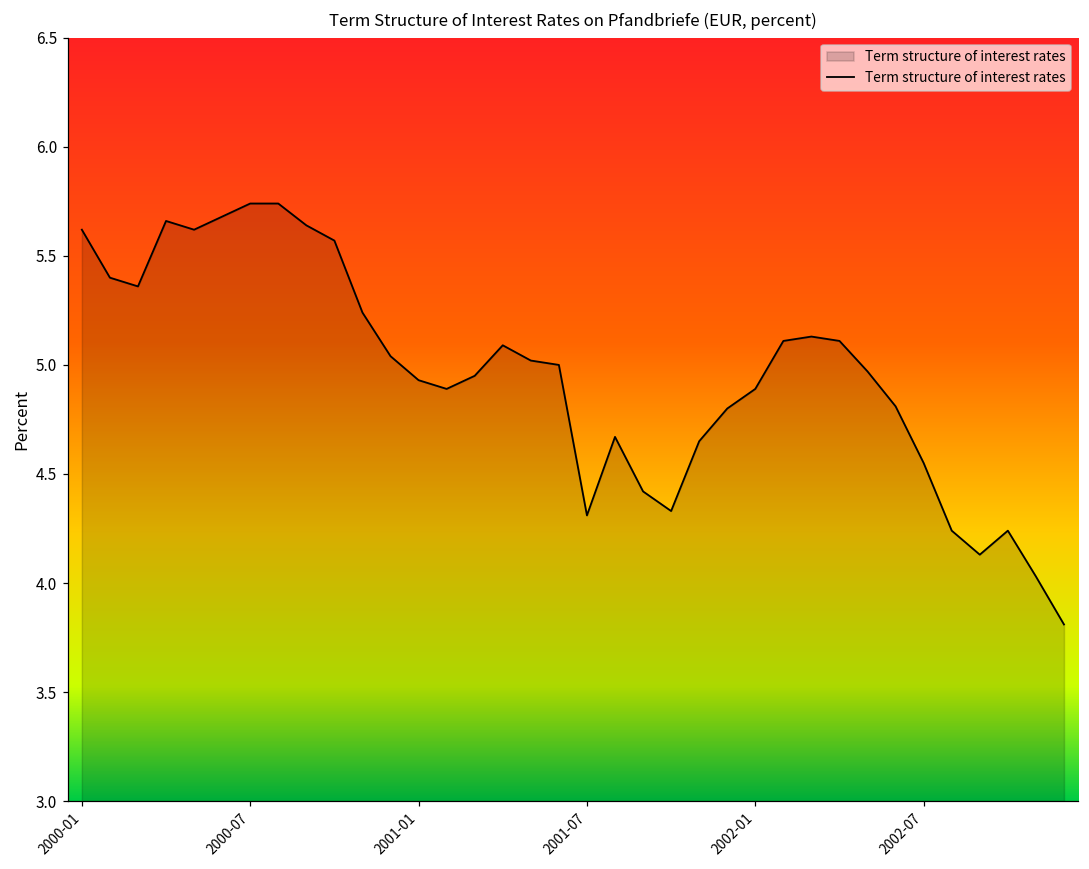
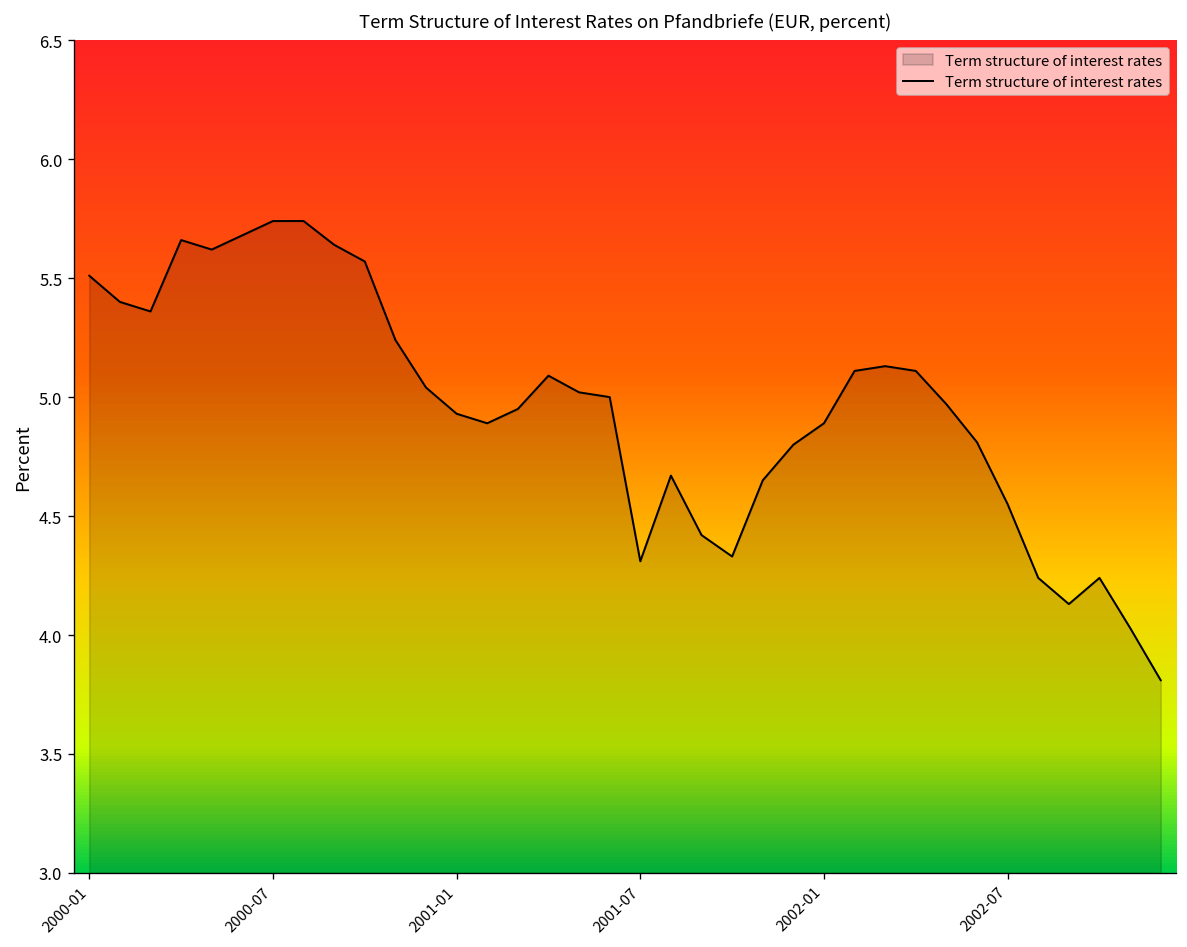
  {
-   "2000-01": 5.62,
+   "2000-01": 5.51,
    "2000-07": 5.74,
    "2001-01": 4.93,
    "2001-07": 4.31,
    "2002-01": 4.89,
    "2002-07": 4.55
  }
